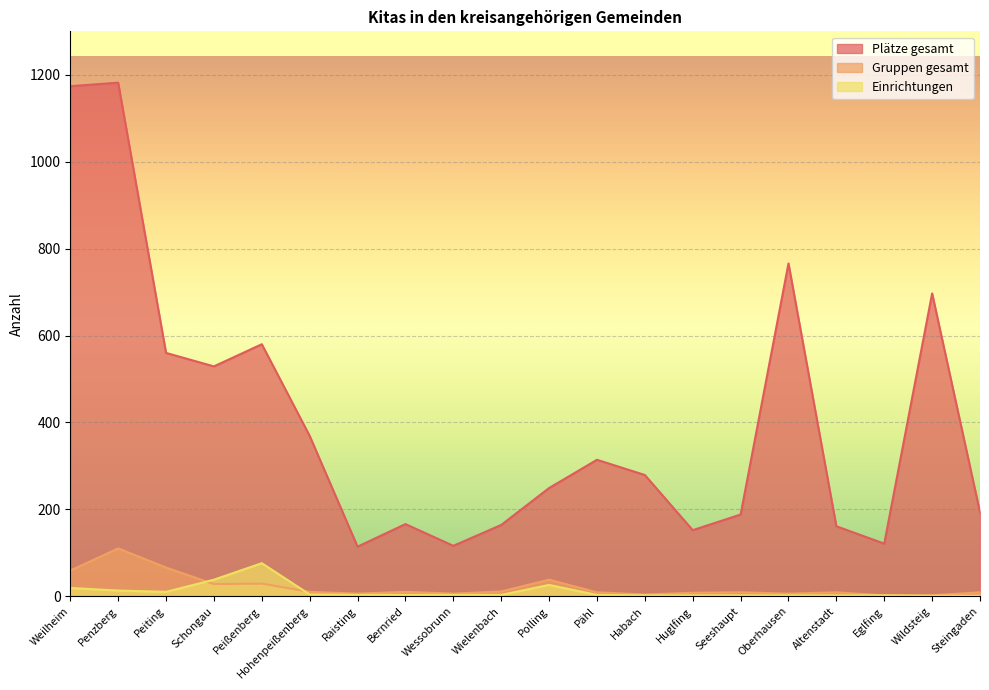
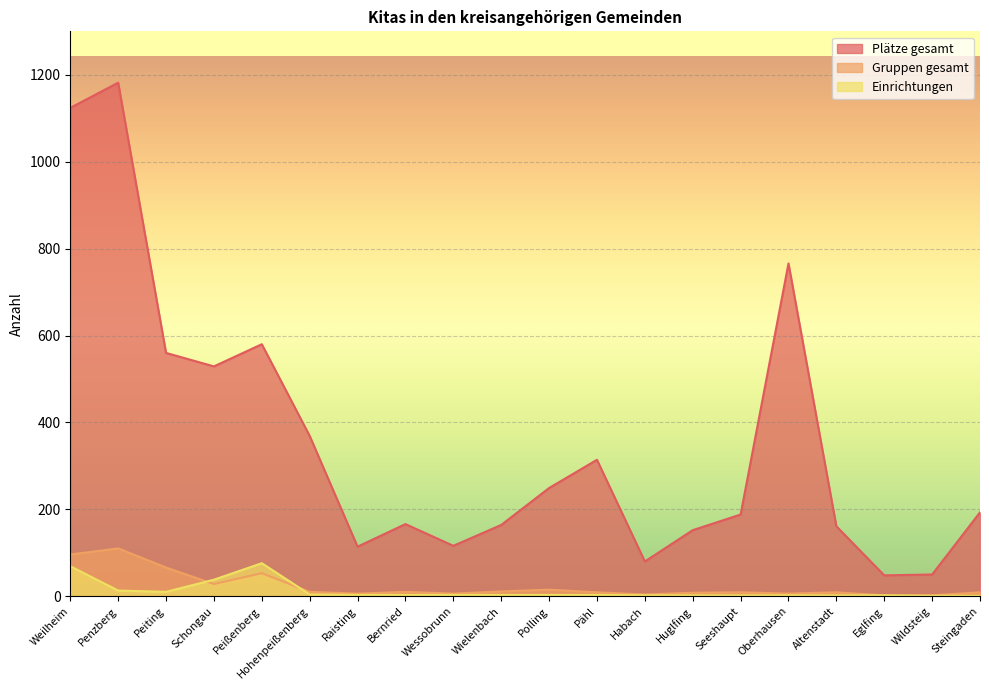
  {
    "Plätze gesamt": {
-     "Weilheim": 1170,
+     "Weilheim": 1120,
      "Penzberg": 1180,
      "Peiting": 560,
      "Schongau": 530,
      "Peißenberg": 580,
      "Hohenpeißenberg": 370,
      "Raisting": 110,
      "Bernried": 170,
      "Wessobrunn": 120,
      "Wielenbach": 160,
      "Polling": 250,
      "Pähl": 310,
-     "Habach": 280,
+     "Habach": 80,
      "Huglfing": 150,
      "Seeshaupt": 190,
      "Oberhausen": 770,
      "Altenstadt": 160,
-     "Eglfing": 120,
-     "Wildsteig": 700,
+     "Eglfing": 50,
+     "Wildsteig": 50,
      "Steingaden": 190
    },
    "Gruppen gesamt": {
-     "Weilheim": 60,
+     "Weilheim": 100,
      "Penzberg": 110,
      "Peiting": 70,
      "Schongau": 30,
-     "Peißenberg": 30,
+     "Peißenberg": 50,
      "Hohenpeißenberg": 10,
      "Bernried": 10,
      "Wielenbach": 10,
-     "Polling": 40,
+     "Polling": 20,
      "Pähl": 10,
      "Huglfing": 10,
      "Seeshaupt": 10,
      "Altenstadt": 10,
      "Steingaden": 10
    },
    "Einrichtungen": {
-     "Weilheim": 20,
+     "Weilheim": 70,
      "Penzberg": 10,
      "Peiting": 10,
      "Schongau": 40,
      "Peißenberg": 80,
      "Hohenpeißenberg": 0,
      "Bernried": 0,
      "Wielenbach": 0,
-     "Polling": 30,
+     "Polling": 0,
      "Pähl": 0,
      "Huglfing": 0,
      "Seeshaupt": 0,
      "Altenstadt": 0,
      "Steingaden": 0
    }
  }
